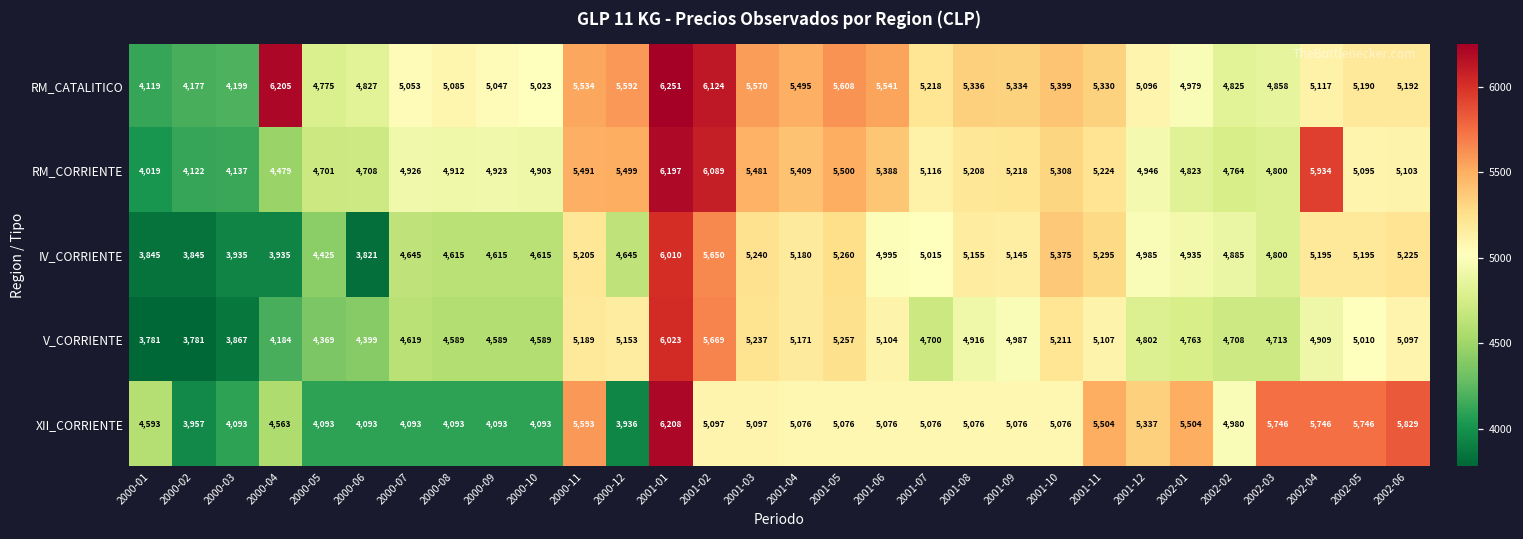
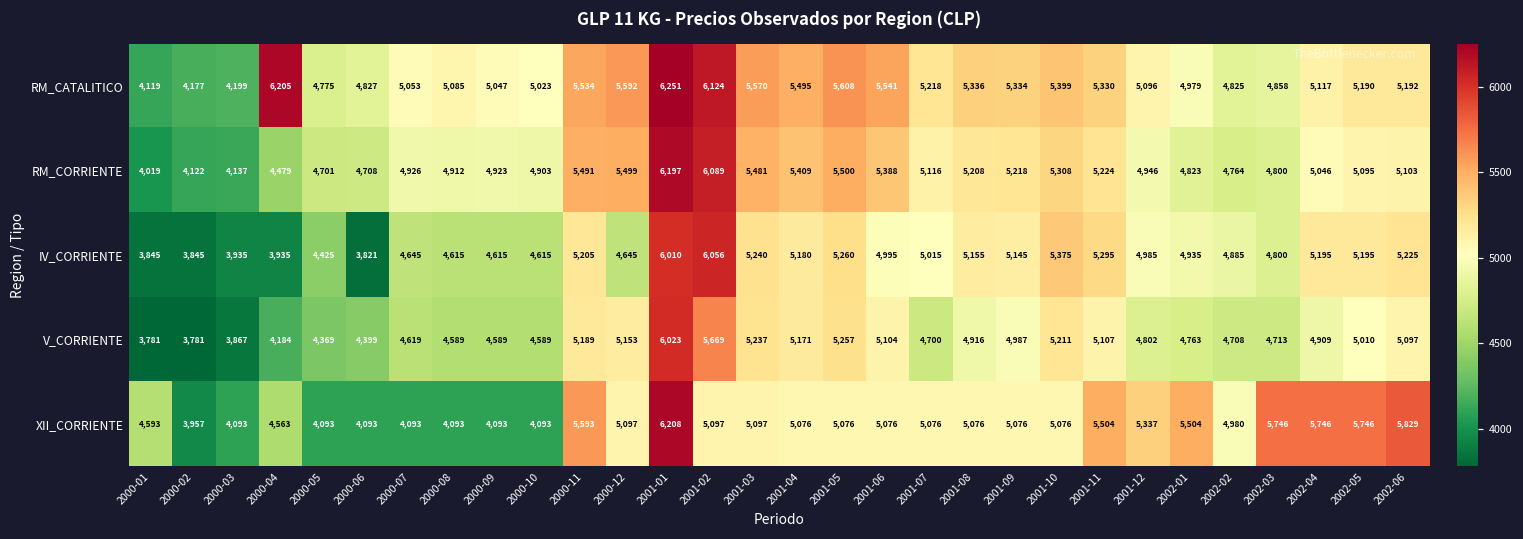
  {
    "RM_CATALITICO": {
      "2000-01": "4,119",
      "2000-02": "4,177",
      "2000-03": "4,199",
      "2000-04": "6,205",
      "2000-05": "4,775",
      "2000-06": "4,827",
      "2000-07": "5,053",
      "2000-08": "5,085",
      "2000-09": "5,047",
      "2000-10": "5,023",
      "2000-11": "5,534",
      "2000-12": "5,592",
      "2001-01": "6,251",
      "2001-02": "6,124",
      "2001-03": "5,570",
      "2001-04": "5,495",
      "2001-05": "5,608",
      "2001-06": "5,541",
      "2001-07": "5,218",
      "2001-08": "5,336",
      "2001-09": "5,334",
      "2001-10": "5,399",
      "2001-11": "5,330",
      "2001-12": "5,096",
      "2002-01": "4,979",
      "2002-02": "4,825",
      "2002-03": "4,858",
      "2002-04": "5,117",
      "2002-06": "5,192"
    },
    "RM_CORRIENTE": {
      "2000-01": "4,019",
      "2000-02": "4,122",
      "2000-03": "4,137",
      "2000-04": "4,479",
      "2000-05": "4,701",
      "2000-06": "4,708",
      "2000-07": "4,926",
      "2000-08": "4,912",
      "2000-09": "4,923",
      "2000-10": "4,903",
      "2000-11": "5,491",
      "2000-12": "5,499",
      "2001-01": "6,197",
      "2001-02": "6,089",
      "2001-03": "5,481",
      "2001-04": "5,409",
      "2001-05": "5,500",
      "2001-06": "5,388",
      "2001-07": "5,116",
      "2001-08": "5,208",
      "2001-09": "5,218",
      "2001-10": "5,308",
      "2001-11": "5,224",
      "2001-12": "4,946",
      "2002-01": "4,823",
      "2002-02": "4,764",
      "2002-03": "4,800",
-     "2002-04": "5,934",
+     "2002-04": "5,046",
      "2002-05": "5,095",
      "2002-06": "5,103"
    },
    "IV_CORRIENTE": {
      "2000-01": "3,845",
      "2000-02": "3,845",
      "2000-03": "3,935",
      "2000-04": "3,935",
      "2000-05": "4,425",
      "2000-06": "3,821",
      "2000-07": "4,645",
      "2000-08": "4,615",
      "2000-09": "4,615",
      "2000-10": "4,615",
      "2000-11": "5,205",
      "2000-12": "4,645",
      "2001-01": "6,010",
-     "2001-02": "5,650",
+     "2001-02": "6,056",
      "2001-03": "5,240",
      "2001-04": "5,180",
      "2001-05": "5,260",
      "2001-06": "4,995",
      "2001-07": "5,015",
      "2001-08": "5,155",
      "2001-09": "5,145",
      "2001-10": "5,375",
      "2001-11": "5,295",
      "2001-12": "4,985",
      "2002-01": "4,935",
      "2002-02": "4,885",
      "2002-03": "4,800",
      "2002-04": "5,195",
      "2002-05": "5,195",
      "2002-06": "5,225"
    },
    "V_CORRIENTE": {
      "2000-01": "3,781",
      "2000-02": "3,781",
      "2000-03": "3,867",
      "2000-04": "4,184",
      "2000-05": "4,369",
      "2000-06": "4,399",
      "2000-07": "4,619",
      "2000-08": "4,589",
      "2000-09": "4,589",
      "2000-10": "4,589",
      "2000-11": "5,189",
      "2000-12": "5,153",
      "2001-01": "6,023",
      "2001-02": "5,669",
      "2001-03": "5,237",
      "2001-04": "5,171",
      "2001-05": "5,257",
      "2001-06": "5,104",
      "2001-07": "4,700",
      "2001-08": "4,916",
      "2001-09": "4,987",
      "2001-10": "5,211",
      "2001-11": "5,107",
      "2001-12": "4,802",
      "2002-01": "4,763",
      "2002-02": "4,708",
      "2002-03": "4,713",
      "2002-04": "4,909",
      "2002-05": "5,010",
      "2002-06": "5,097"
    },
    "XII_CORRIENTE": {
      "2000-01": "4,593",
      "2000-02": "3,957",
      "2000-03": "4,093",
      "2000-04": "4,563",
      "2000-05": "4,093",
      "2000-06": "4,093",
      "2000-07": "4,093",
      "2000-08": "4,093",
      "2000-09": "4,093",
      "2000-10": "4,093",
      "2000-11": "5,593",
-     "2000-12": "3,936",
+     "2000-12": "5,097",
      "2001-01": "6,208",
      "2001-02": "5,097",
      "2001-03": "5,097",
      "2001-04": "5,076",
      "2001-05": "5,076",
      "2001-06": "5,076",
      "2001-07": "5,076",
      "2001-08": "5,076",
      "2001-09": "5,076",
      "2001-10": "5,076",
      "2001-11": "5,504",
      "2001-12": "5,337",
      "2002-01": "5,504",
      "2002-02": "4,980",
      "2002-03": "5,746",
      "2002-04": "5,746",
      "2002-05": "5,746",
      "2002-06": "5,829"
    }
  }
